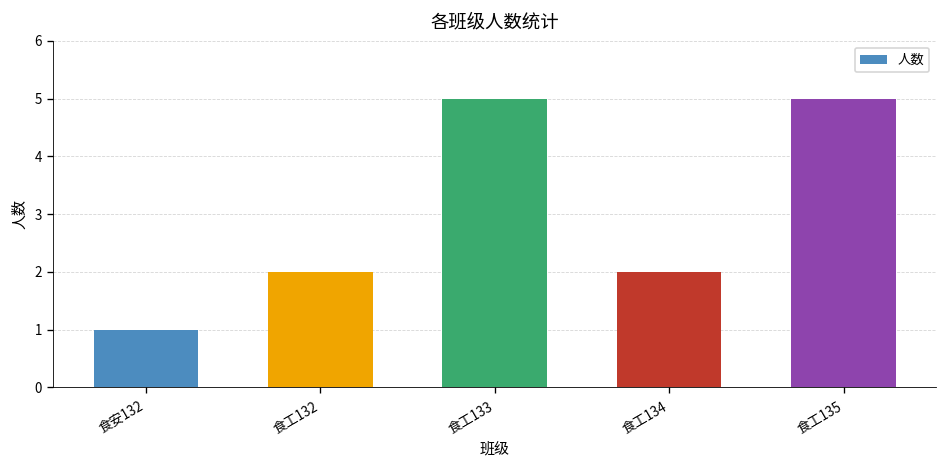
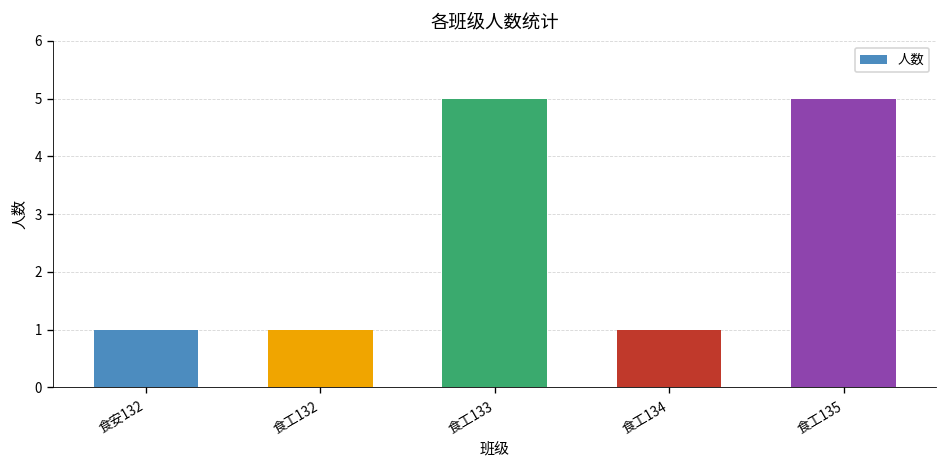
  {
    "食安132": 1,
-   "食工132": 2,
+   "食工132": 1,
    "食工133": 5,
-   "食工134": 2,
+   "食工134": 1,
    "食工135": 5
  }
